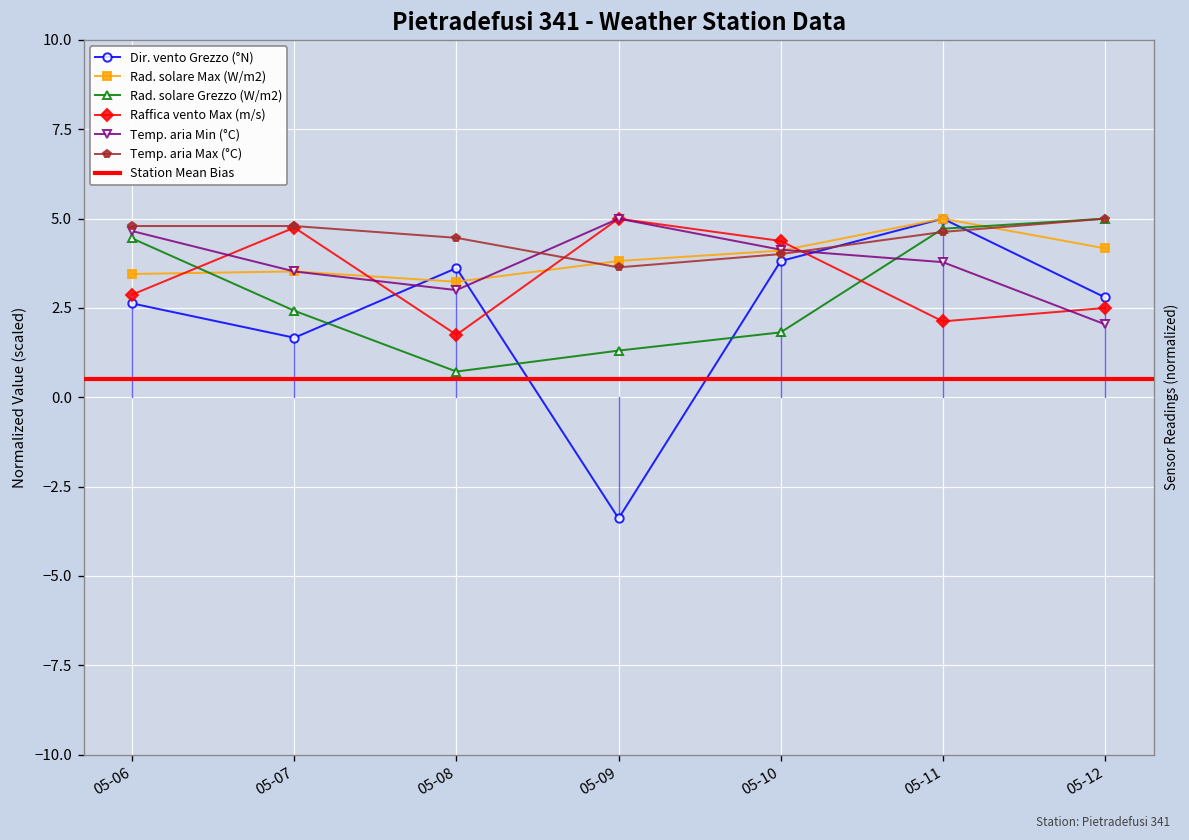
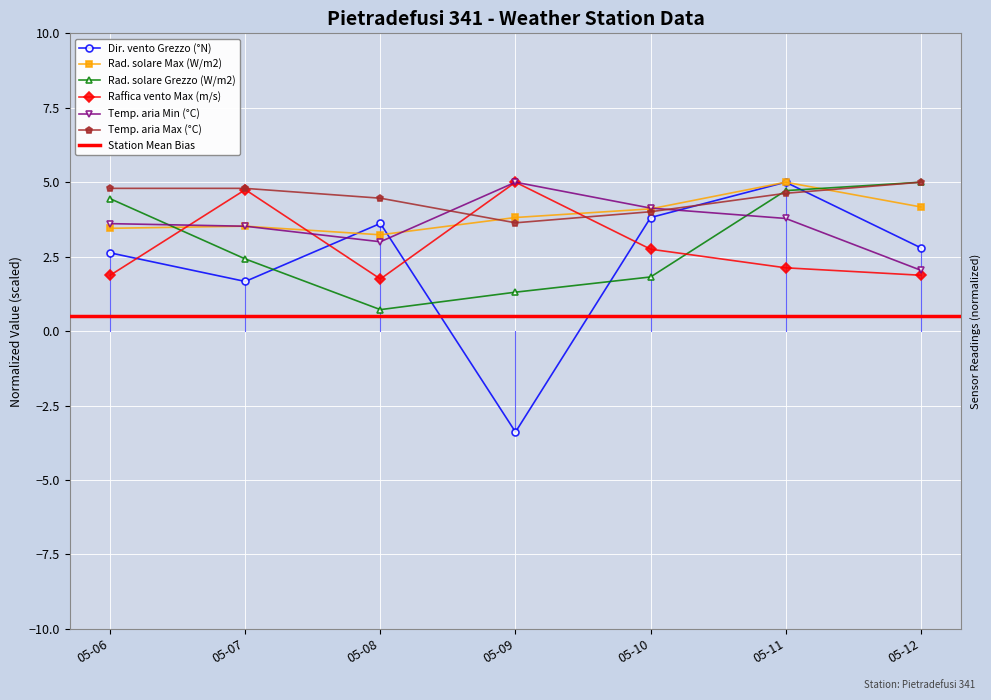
  {
    "Rad. solare Max (W/m2)": {
      "05-06": 3.5,
      "05-08": 3.2,
      "05-09": 3.8,
      "05-12": 4.2
    },
    "Rad. solare Grezzo (W/m2)": {
      "05-06": 4.4,
      "05-07": 2.4,
      "05-08": 0.7,
      "05-09": 1.3,
      "05-10": 1.8,
      "05-11": 4.7
    },
    "Raffica vento Max (m/s)": {
-     "05-06": 2.9,
+     "05-06": 1.9,
      "05-08": 1.8,
-     "05-10": 4.4,
+     "05-10": 2.8,
      "05-11": 2.1,
-     "05-12": 2.5
+     "05-12": 1.9
    },
    "Temp. aria Min (°C)": {
-     "05-06": 4.7,
+     "05-06": 3.6,
      "05-08": 3.0,
      "05-11": 3.8,
      "05-12": 2.0
    },
    "Temp. aria Max (°C)": {
      "05-06": 4.8,
      "05-08": 4.5,
      "05-09": 3.6,
      "05-10": 4.0,
      "05-11": 4.6
    }
  }
